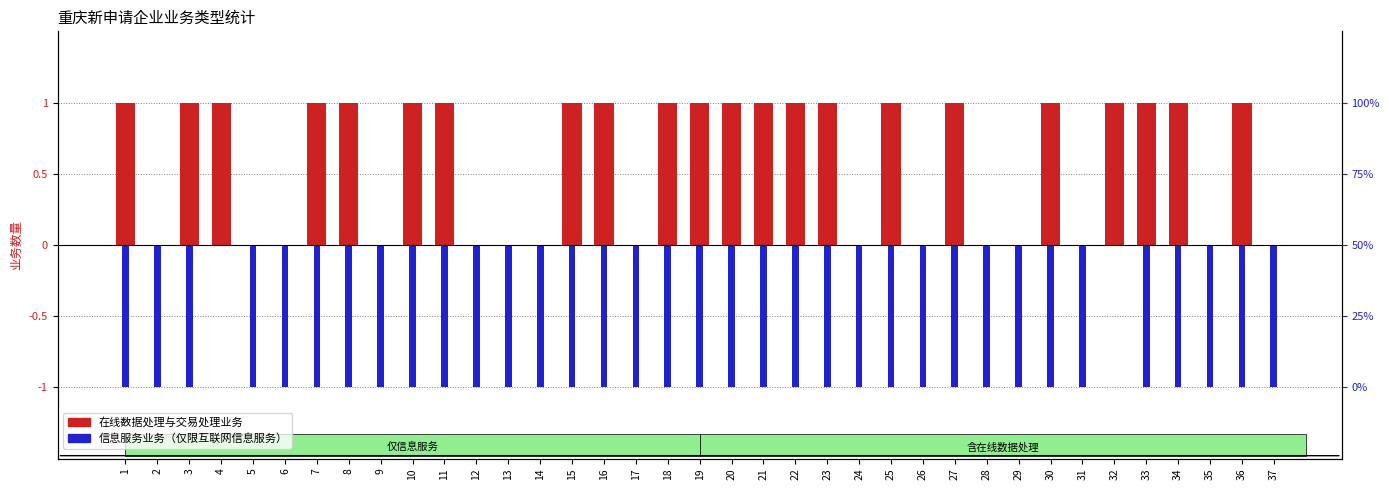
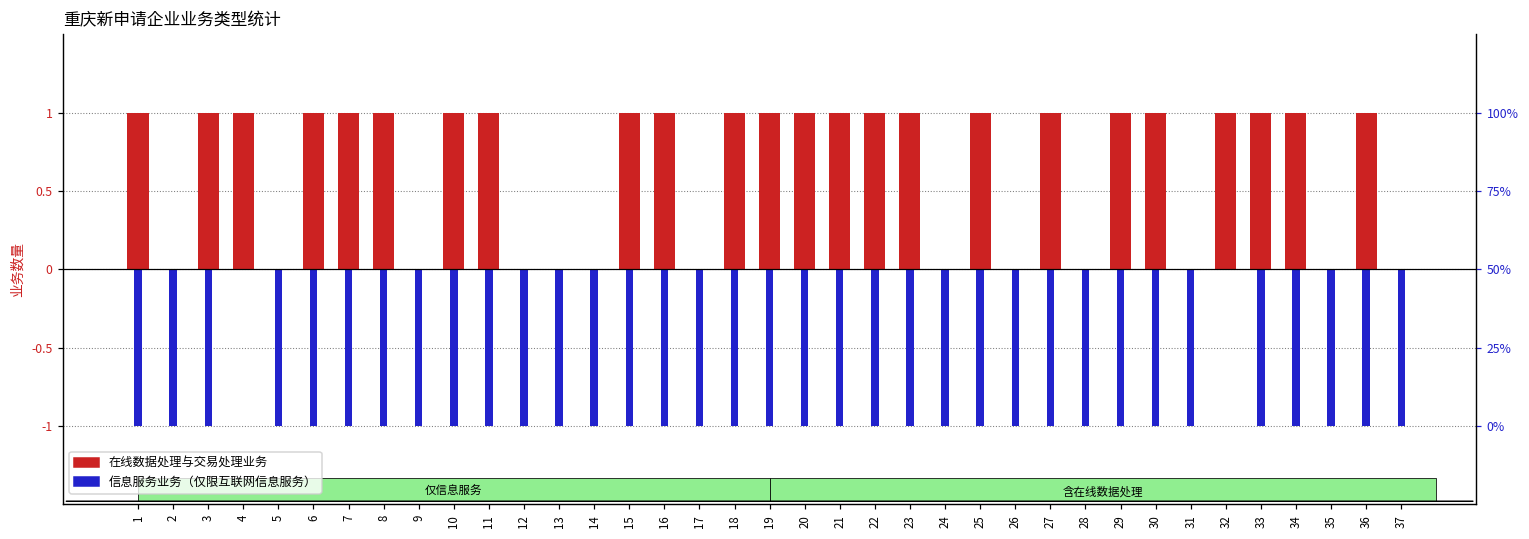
  {
    "在线数据处理与交易处理业务": {
      "1": 1,
      "2": 0,
      "3": 1,
      "4": 1,
      "5": 0,
-     "6": 0,
+     "6": 1,
      "7": 1,
      "8": 1,
      "9": 0,
      "10": 1,
      "11": 1,
      "12": 0,
      "13": 0,
      "14": 0,
      "15": 1,
      "16": 1,
      "17": 0,
      "18": 1,
      "19": 1,
      "20": 1,
      "21": 1,
      "22": 1,
      "23": 1,
      "24": 0,
      "25": 1,
      "26": 0,
      "27": 1,
      "28": 0,
-     "29": 0,
+     "29": 1,
      "30": 1,
      "31": 0,
      "32": 1,
      "33": 1,
      "34": 1,
      "35": 0,
      "36": 1,
      "37": 0
    },
    "信息服务业务（仅限互联网信息服务）": {
      "1": -1,
      "2": -1,
      "3": -1,
      "4": 0,
      "5": -1,
      "6": -1,
      "7": -1,
      "8": -1,
      "9": -1,
      "10": -1,
      "11": -1,
      "12": -1,
      "13": -1,
      "14": -1,
      "15": -1,
      "16": -1,
      "17": -1,
      "18": -1,
      "19": -1,
      "20": -1,
      "21": -1,
      "22": -1,
      "23": -1,
      "24": -1,
      "25": -1,
      "26": -1,
      "27": -1,
      "28": -1,
      "29": -1,
      "30": -1,
      "31": -1,
      "32": 0,
      "33": -1,
      "34": -1,
      "35": -1,
      "36": -1,
      "37": -1
    }
  }
